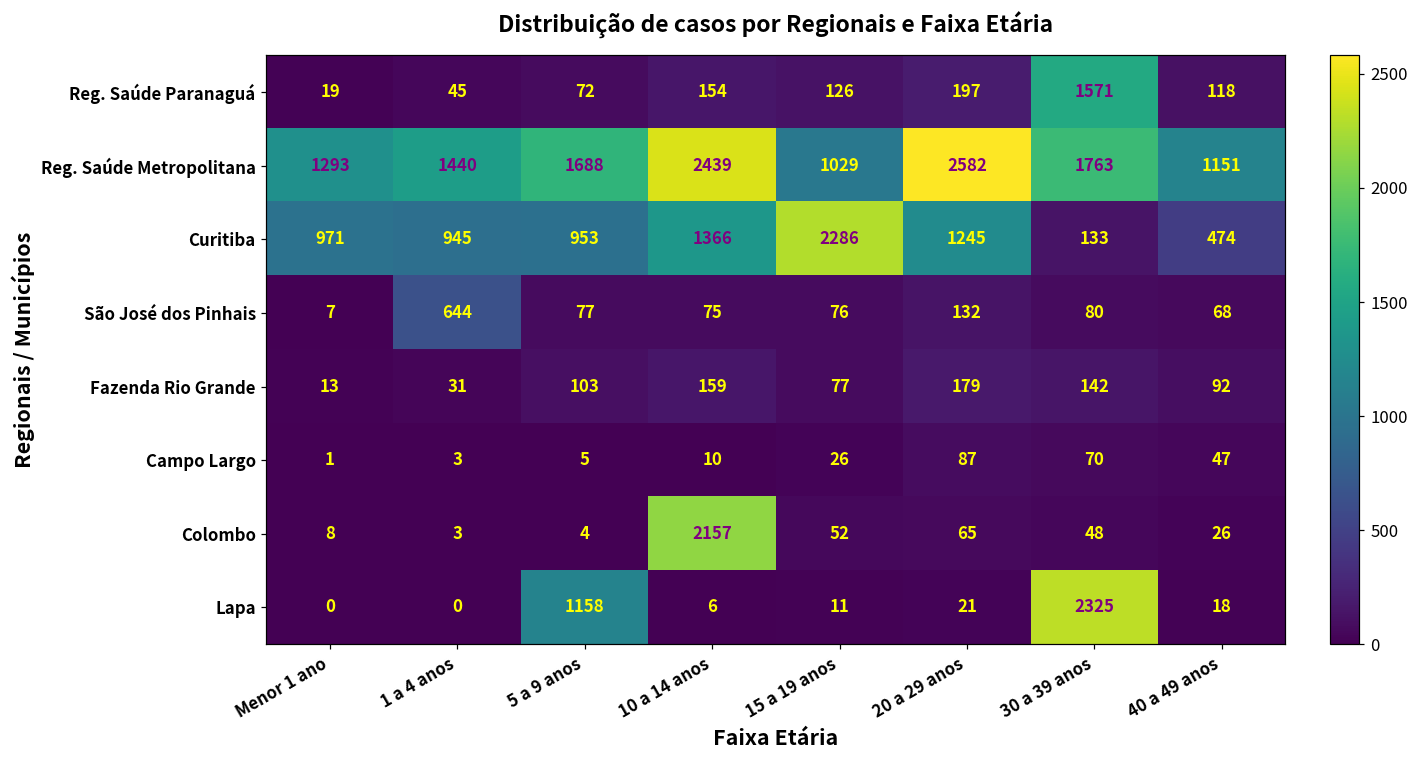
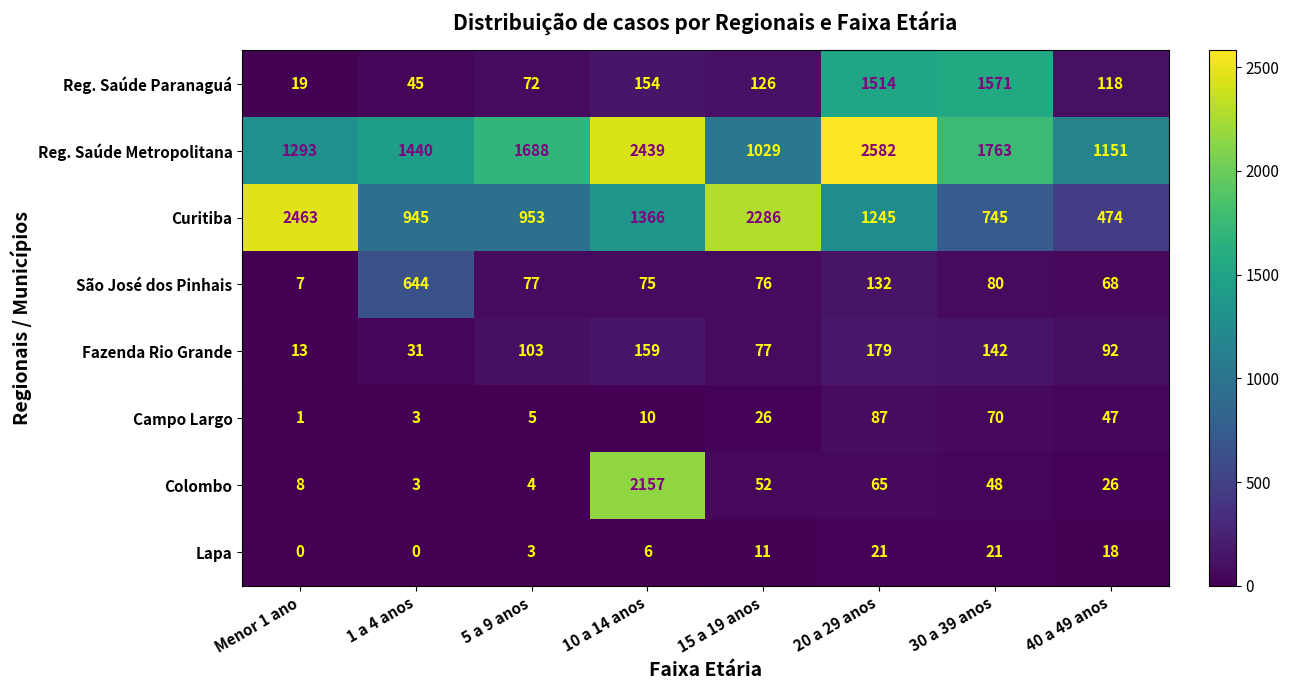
  {
    "Reg. Saúde Paranaguá": {
      "Menor 1 ano": 19,
      "1 a 4 anos": 45,
      "5 a 9 anos": 72,
      "10 a 14 anos": 154,
      "15 a 19 anos": 126,
-     "20 a 29 anos": 197,
+     "20 a 29 anos": 1514,
      "30 a 39 anos": 1571,
      "40 a 49 anos": 118
    },
    "Reg. Saúde Metropolitana": {
      "Menor 1 ano": 1293,
      "1 a 4 anos": 1440,
      "5 a 9 anos": 1688,
      "10 a 14 anos": 2439,
      "15 a 19 anos": 1029,
      "20 a 29 anos": 2582,
      "30 a 39 anos": 1763,
      "40 a 49 anos": 1151
    },
    "Curitiba": {
-     "Menor 1 ano": 971,
+     "Menor 1 ano": 2463,
      "1 a 4 anos": 945,
      "5 a 9 anos": 953,
      "10 a 14 anos": 1366,
      "15 a 19 anos": 2286,
      "20 a 29 anos": 1245,
-     "30 a 39 anos": 133,
+     "30 a 39 anos": 745,
      "40 a 49 anos": 474
    },
    "São José dos Pinhais": {
      "Menor 1 ano": 7,
      "1 a 4 anos": 644,
      "5 a 9 anos": 77,
      "10 a 14 anos": 75,
      "15 a 19 anos": 76,
      "20 a 29 anos": 132,
      "30 a 39 anos": 80,
      "40 a 49 anos": 68
    },
    "Fazenda Rio Grande": {
      "Menor 1 ano": 13,
      "1 a 4 anos": 31,
      "5 a 9 anos": 103,
      "10 a 14 anos": 159,
      "15 a 19 anos": 77,
      "20 a 29 anos": 179,
      "30 a 39 anos": 142,
      "40 a 49 anos": 92
    },
    "Campo Largo": {
      "Menor 1 ano": 1,
      "1 a 4 anos": 3,
      "5 a 9 anos": 5,
      "10 a 14 anos": 10,
      "15 a 19 anos": 26,
      "20 a 29 anos": 87,
      "30 a 39 anos": 70,
      "40 a 49 anos": 47
    },
    "Colombo": {
      "Menor 1 ano": 8,
      "1 a 4 anos": 3,
      "5 a 9 anos": 4,
      "10 a 14 anos": 2157,
      "15 a 19 anos": 52,
      "20 a 29 anos": 65,
      "30 a 39 anos": 48,
      "40 a 49 anos": 26
    },
    "Lapa": {
      "Menor 1 ano": 0,
      "1 a 4 anos": 0,
-     "5 a 9 anos": 1158,
+     "5 a 9 anos": 3,
      "10 a 14 anos": 6,
      "15 a 19 anos": 11,
      "20 a 29 anos": 21,
-     "30 a 39 anos": 2325,
+     "30 a 39 anos": 21,
      "40 a 49 anos": 18
    }
  }
